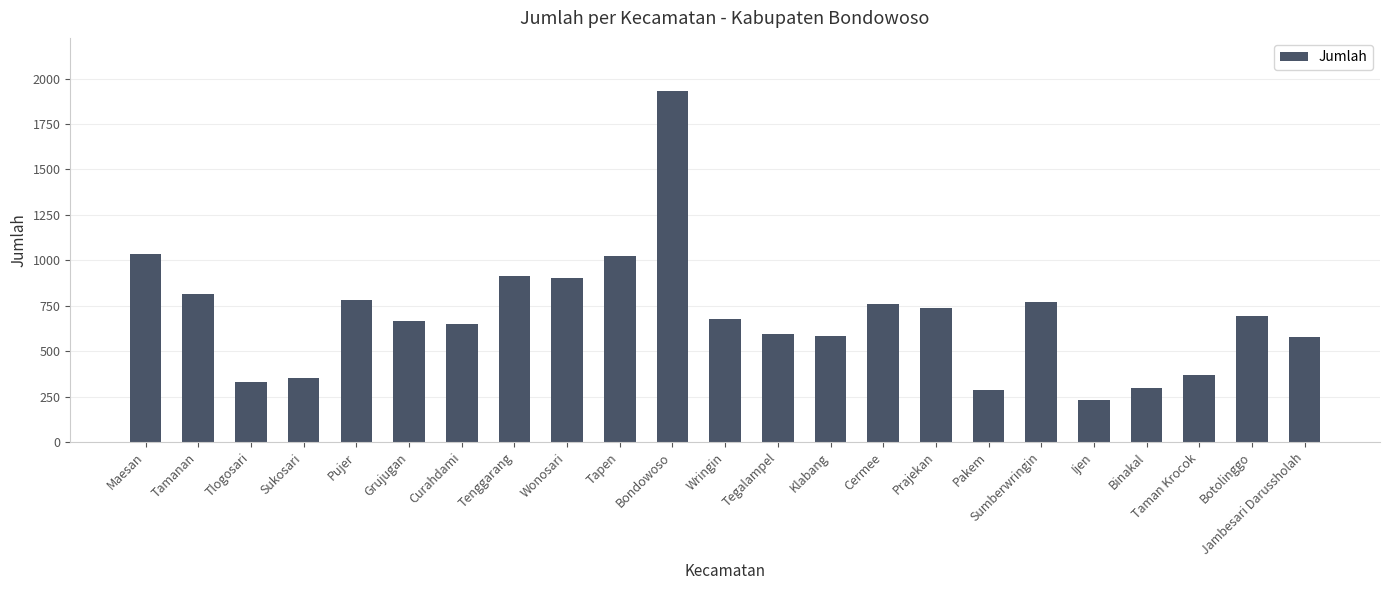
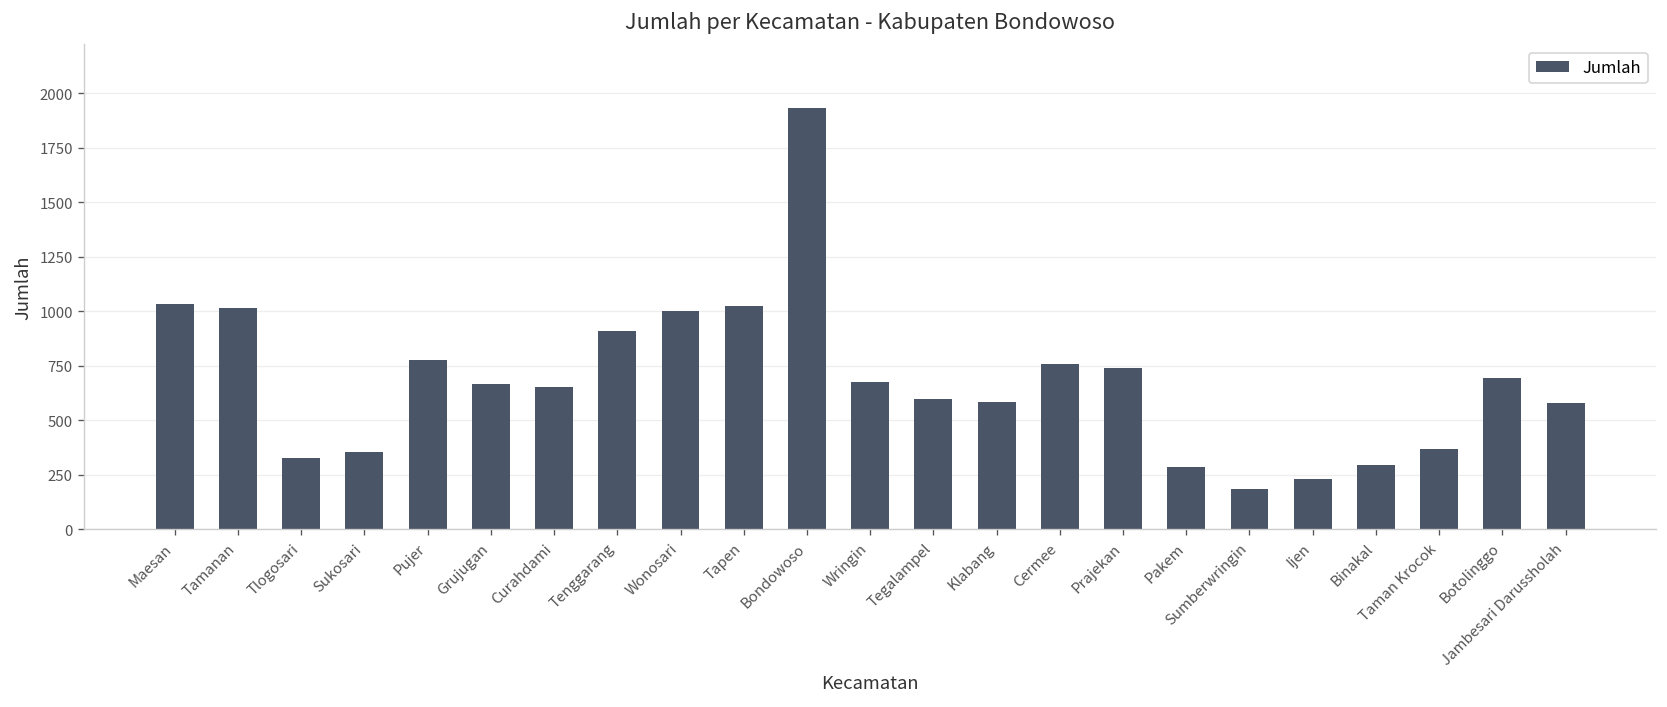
  {
    "Maesan": 1030,
-   "Tamanan": 810,
+   "Tamanan": 1020,
    "Tlogosari": 330,
    "Sukosari": 360,
    "Pujer": 780,
    "Grujugan": 670,
    "Curahdami": 650,
    "Tenggarang": 910,
-   "Wonosari": 900,
+   "Wonosari": 1000,
    "Tapen": 1020,
    "Bondowoso": 1930,
    "Wringin": 680,
    "Tegalampel": 600,
    "Klabang": 590,
    "Cermee": 760,
    "Prajekan": 740,
    "Pakem": 290,
-   "Sumberwringin": 770,
+   "Sumberwringin": 180,
    "Ijen": 230,
    "Binakal": 300,
    "Taman Krocok": 370,
    "Botolinggo": 690,
    "Jambesari Darussholah": 580
  }
